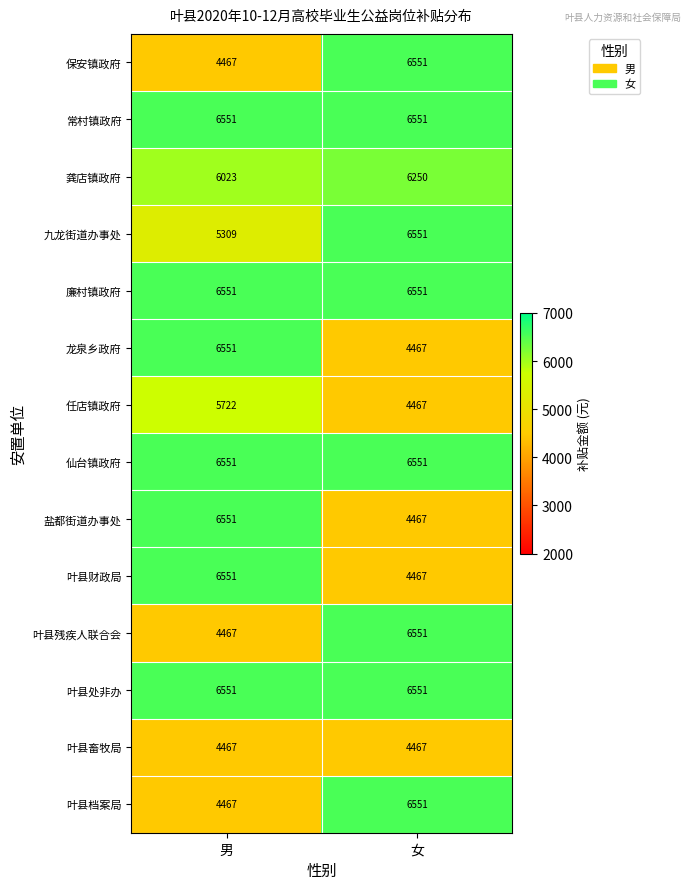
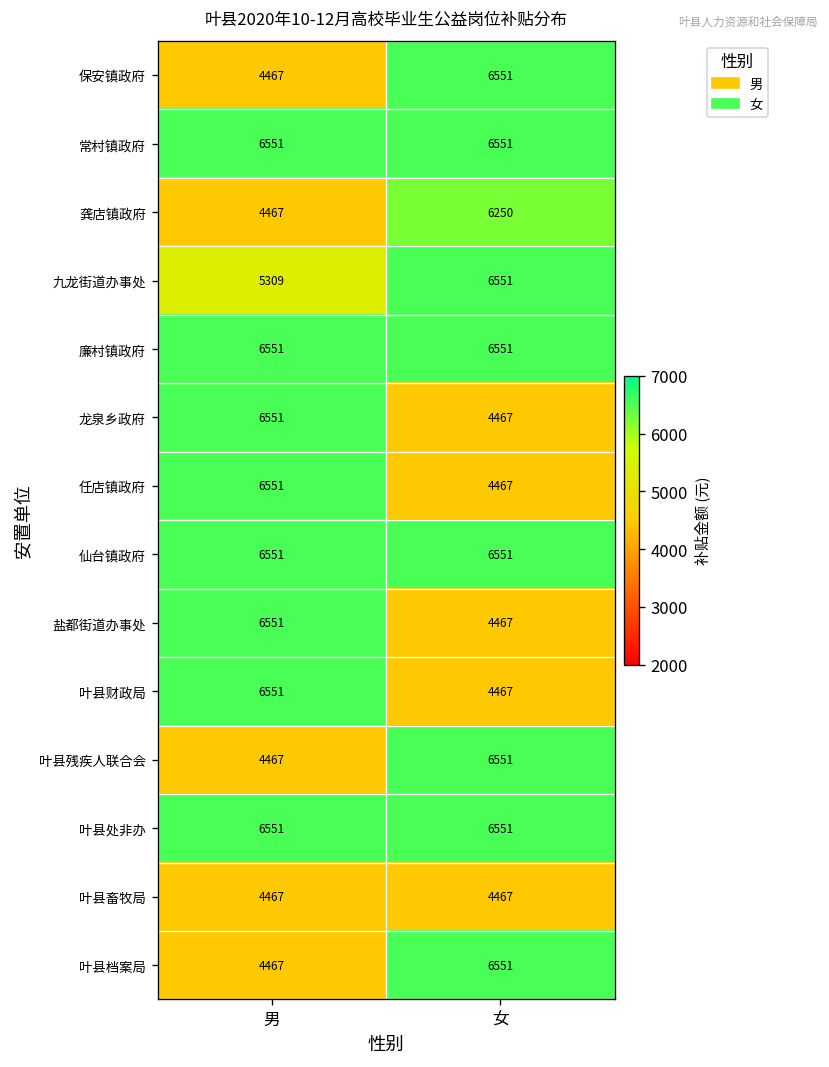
  {
    "保安镇政府": {
      "男": 4467,
      "女": 6551
    },
    "常村镇政府": {
      "男": 6551,
      "女": 6551
    },
    "龚店镇政府": {
-     "男": 6023,
+     "男": 4467,
      "女": 6250
    },
    "九龙街道办事处": {
      "男": 5309,
      "女": 6551
    },
    "廉村镇政府": {
      "男": 6551,
      "女": 6551
    },
    "龙泉乡政府": {
      "男": 6551,
      "女": 4467
    },
    "任店镇政府": {
-     "男": 5722,
+     "男": 6551,
      "女": 4467
    },
    "仙台镇政府": {
      "男": 6551,
      "女": 6551
    },
    "盐都街道办事处": {
      "男": 6551,
      "女": 4467
    },
    "叶县财政局": {
      "男": 6551,
      "女": 4467
    },
    "叶县残疾人联合会": {
      "男": 4467,
      "女": 6551
    },
    "叶县处非办": {
      "男": 6551,
      "女": 6551
    },
    "叶县畜牧局": {
      "男": 4467,
      "女": 4467
    },
    "叶县档案局": {
      "男": 4467,
      "女": 6551
    }
  }
